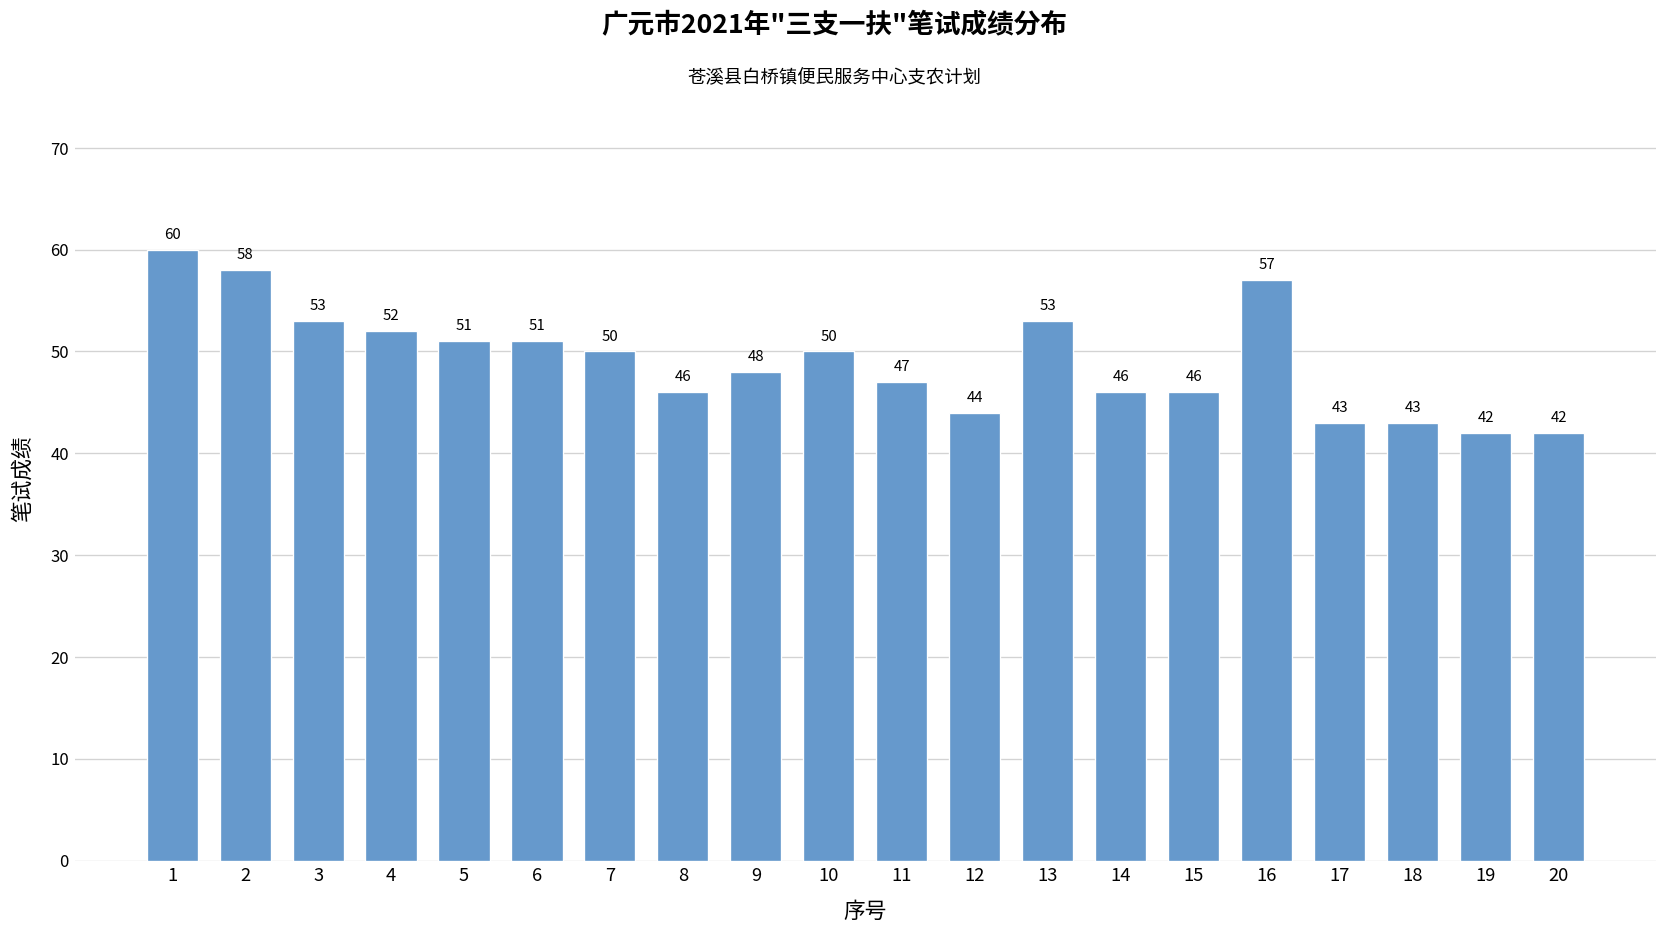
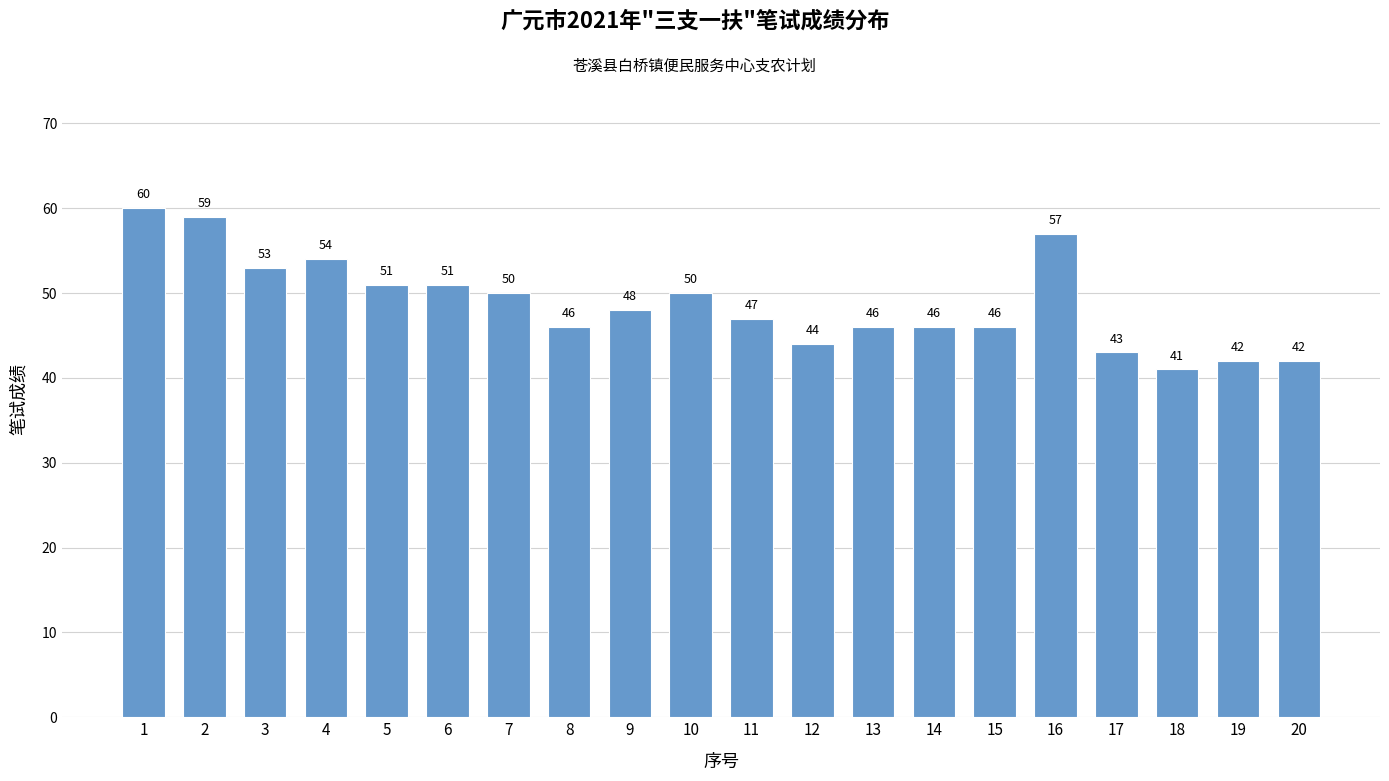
  {
    "1": 60,
-   "2": 58,
+   "2": 59,
    "3": 53,
-   "4": 52,
+   "4": 54,
    "5": 51,
    "6": 51,
    "7": 50,
    "8": 46,
    "9": 48,
    "10": 50,
    "11": 47,
    "12": 44,
-   "13": 53,
+   "13": 46,
    "14": 46,
    "15": 46,
    "16": 57,
    "17": 43,
-   "18": 43,
+   "18": 41,
    "19": 42,
    "20": 42
  }
